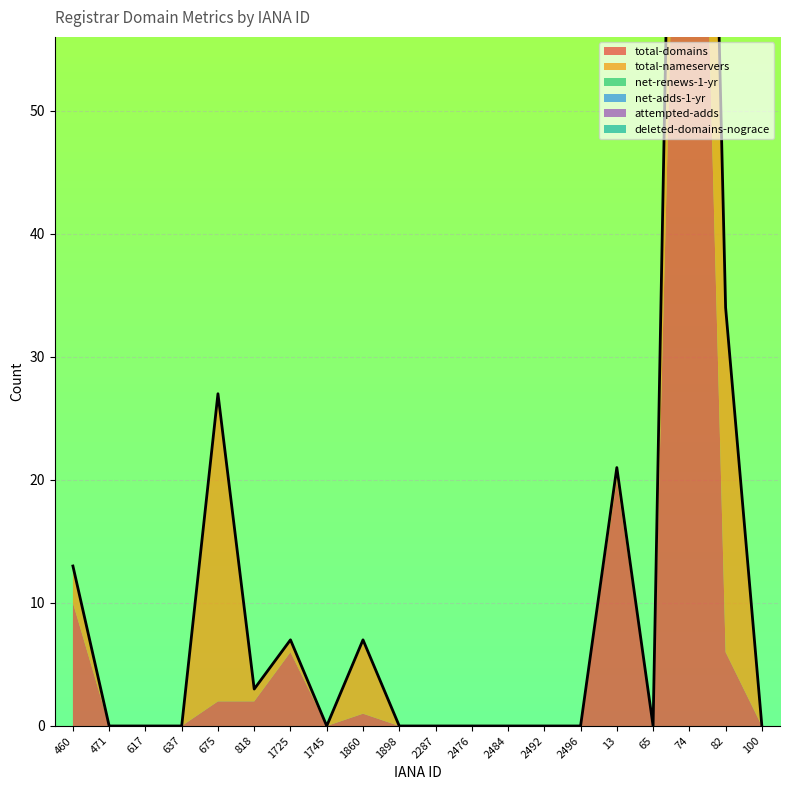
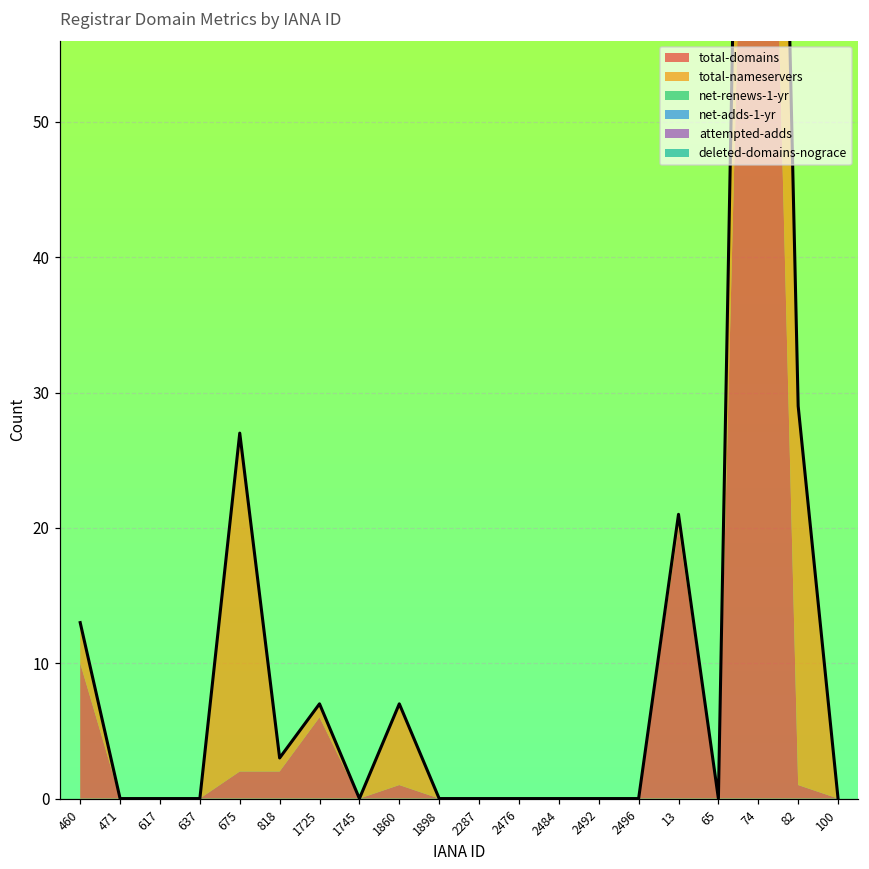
  {
    "total-domains": {
      "460": 10,
      "675": 2,
      "818": 2,
      "1725": 6,
      "1860": 1,
      "13": 20,
-     "82": 6
+     "82": 1
    }
  }
